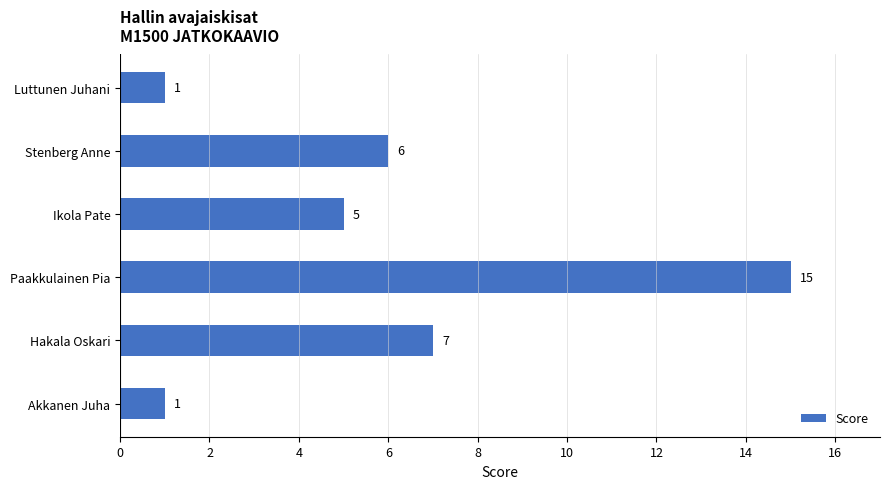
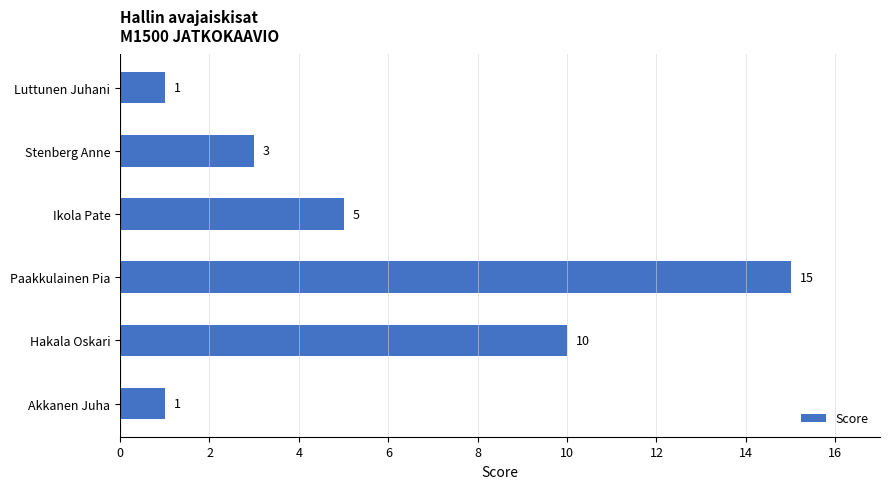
  {
    "Luttunen Juhani": 1,
-   "Stenberg Anne": 6,
+   "Stenberg Anne": 3,
    "Ikola Pate": 5,
    "Paakkulainen Pia": 15,
-   "Hakala Oskari": 7,
+   "Hakala Oskari": 10,
    "Akkanen Juha": 1
  }
